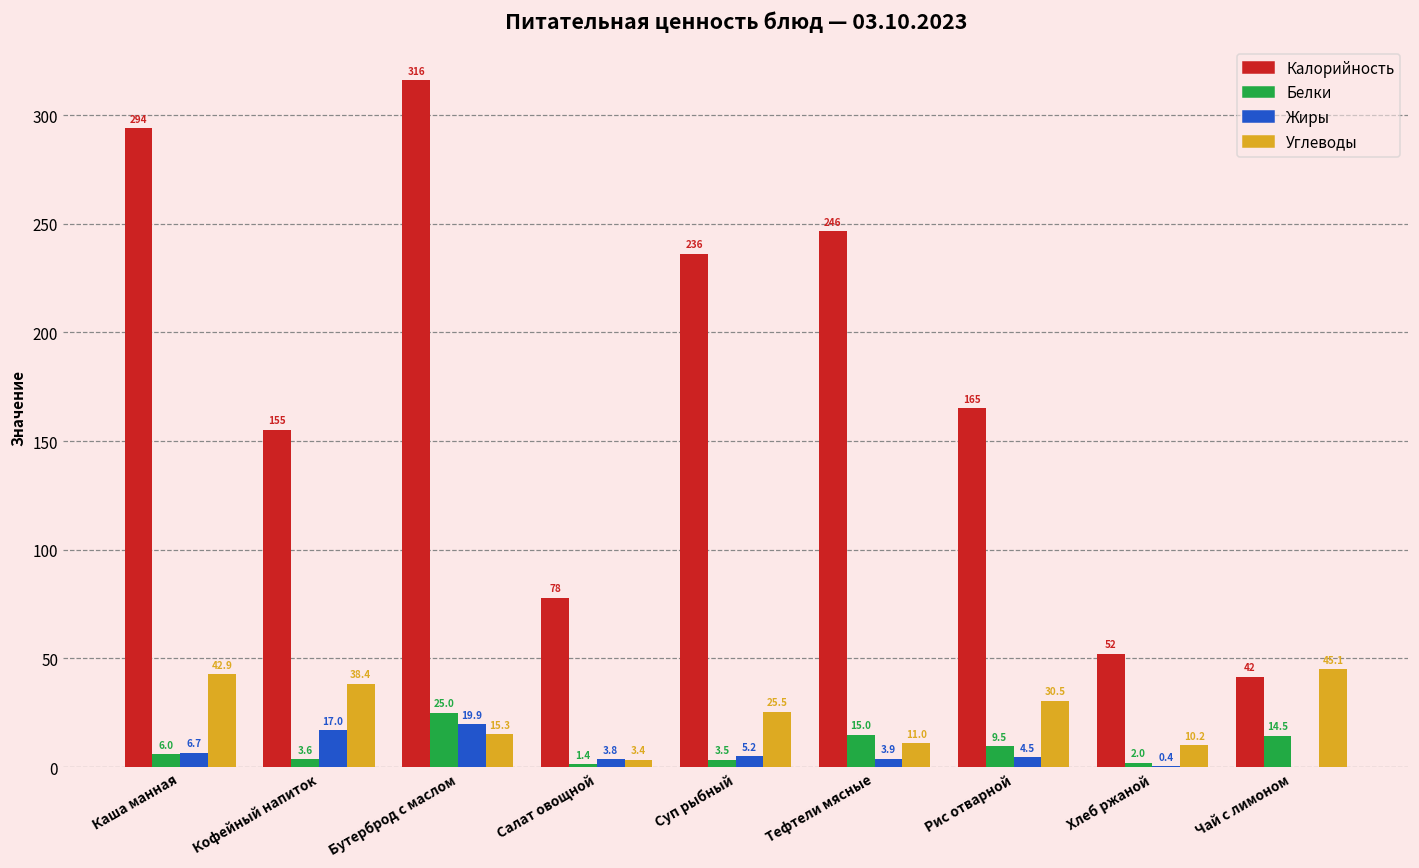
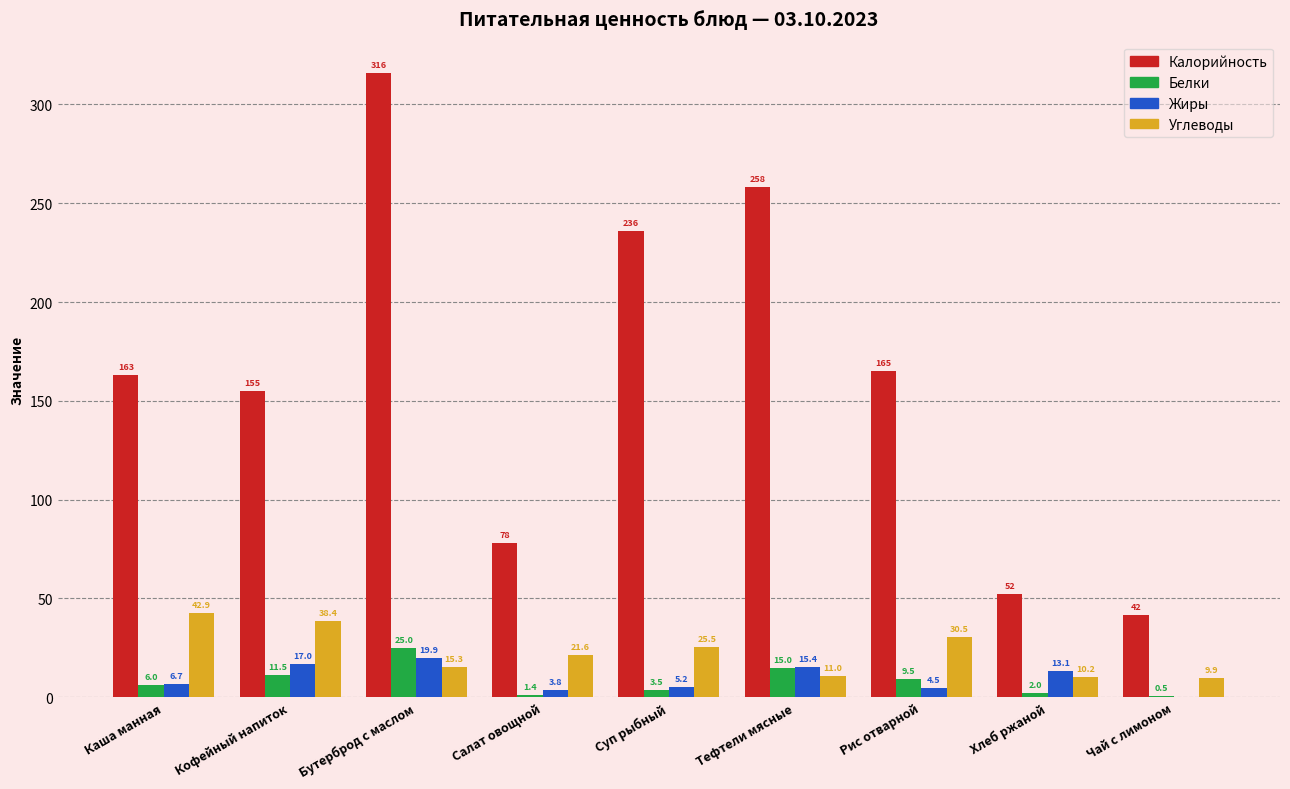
  {
    "Калорийность": {
-     "Каша манная": 294,
+     "Каша манная": 163,
      "Кофейный напиток": 155,
      "Бутерброд с маслом": 316,
      "Салат овощной": 78,
      "Суп рыбный": 236,
-     "Тефтели мясные": 246,
+     "Тефтели мясные": 258,
      "Рис отварной": 165,
      "Хлеб ржаной": 52,
      "Чай с лимоном": 42
    },
    "Белки": {
      "Каша манная": 6.0,
-     "Кофейный напиток": 3.6,
+     "Кофейный напиток": 11.5,
      "Бутерброд с маслом": 25.0,
      "Салат овощной": 1.4,
      "Суп рыбный": 3.5,
      "Тефтели мясные": 15.0,
      "Рис отварной": 9.5,
      "Хлеб ржаной": 2.0,
-     "Чай с лимоном": 14.5
+     "Чай с лимоном": 0.5
    },
    "Жиры": {
      "Каша манная": 6.7,
      "Кофейный напиток": 17.0,
      "Бутерброд с маслом": 19.9,
      "Салат овощной": 3.8,
      "Суп рыбный": 5.2,
-     "Тефтели мясные": 3.9,
+     "Тефтели мясные": 15.4,
      "Рис отварной": 4.5,
-     "Хлеб ржаной": 0.4
+     "Хлеб ржаной": 13.1
    },
    "Углеводы": {
      "Каша манная": 42.9,
      "Кофейный напиток": 38.4,
      "Бутерброд с маслом": 15.3,
-     "Салат овощной": 3.4,
+     "Салат овощной": 21.6,
      "Суп рыбный": 25.5,
      "Тефтели мясные": 11.0,
      "Рис отварной": 30.5,
      "Хлеб ржаной": 10.2,
-     "Чай с лимоном": 45.1
+     "Чай с лимоном": 9.9
    }
  }
